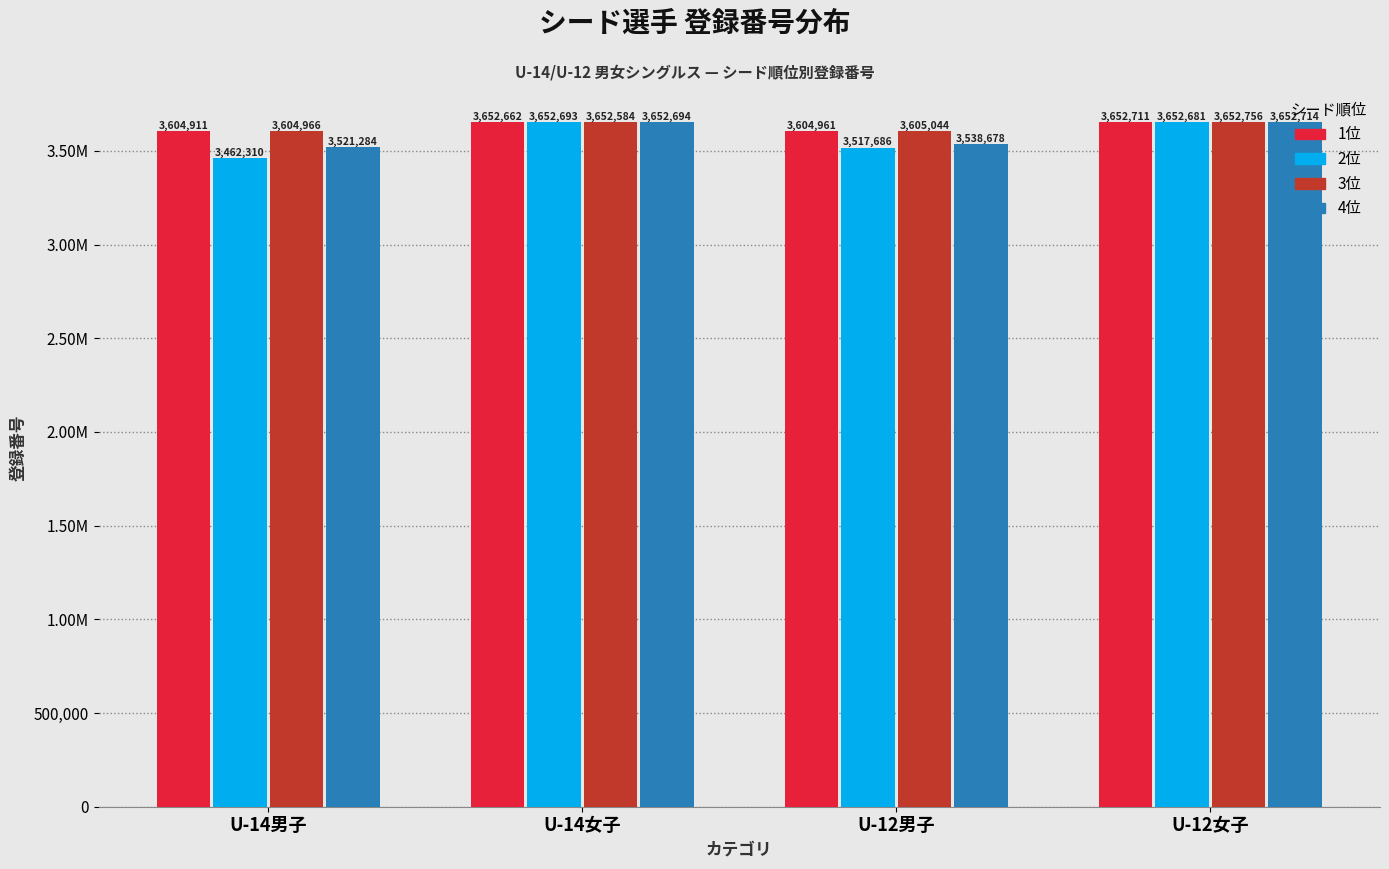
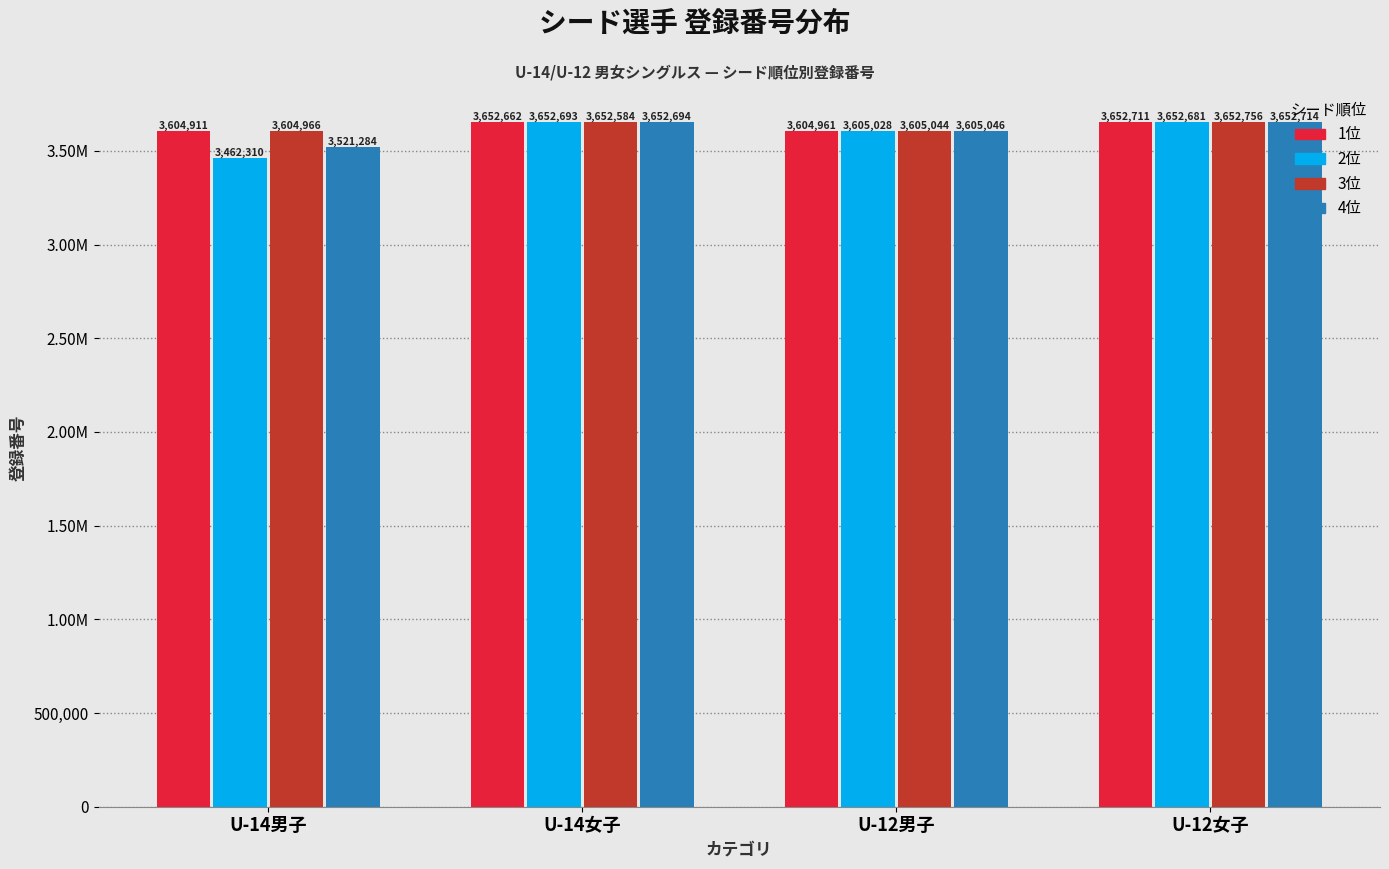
  {
    "2位": {
      "U-14男子": "3,462,310",
      "U-14女子": "3,652,693",
-     "U-12男子": "3,517,686",
+     "U-12男子": "3,605,028",
      "U-12女子": "3,652,681"
    },
    "4位": {
      "U-14男子": "3,521,284",
      "U-14女子": "3,652,694",
-     "U-12男子": "3,538,678",
+     "U-12男子": "3,605,046",
      "U-12女子": "3,652,714"
    }
  }
